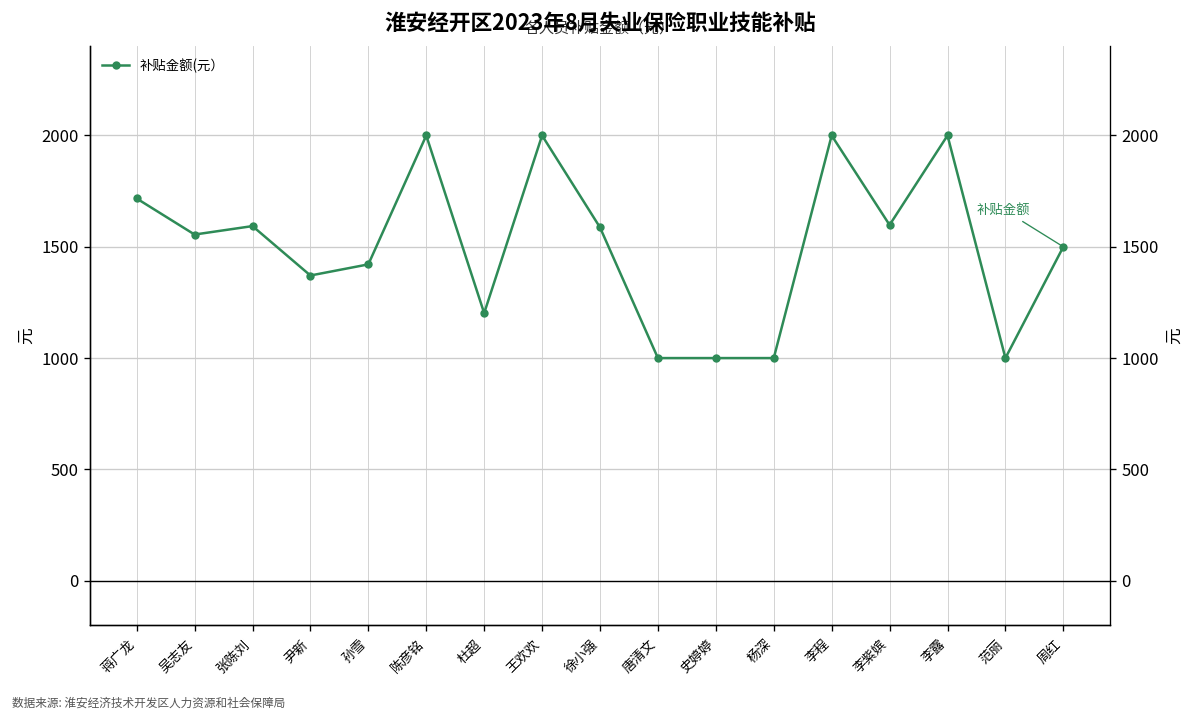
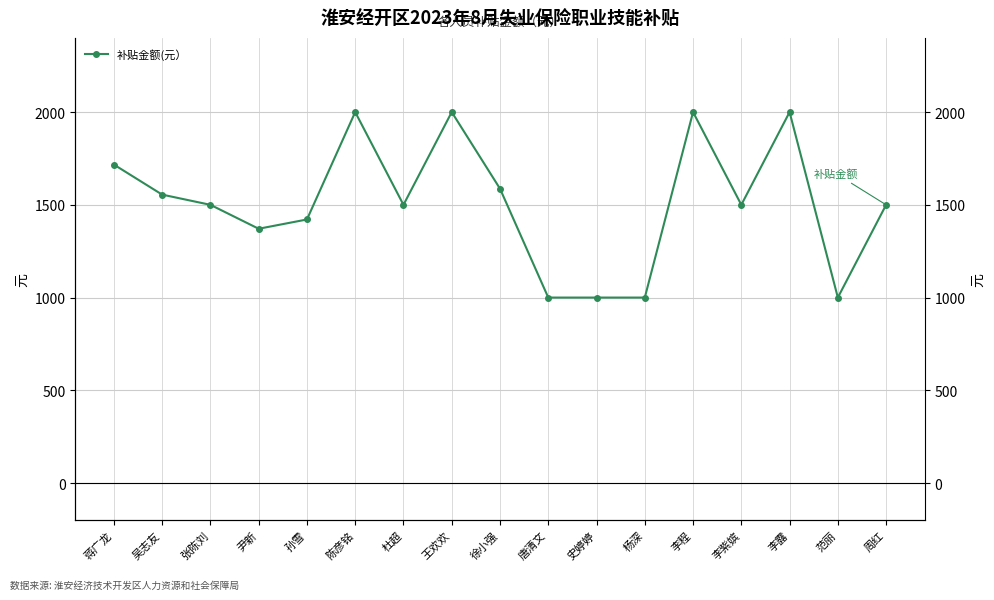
  {
    "蒋广龙": 1720,
    "吴志友": 1560,
-   "张陈刘": 1590,
+   "张陈刘": 1500,
    "尹新": 1370,
    "孙雪": 1420,
    "陈彦铭": 2000,
-   "杜超": 1200,
+   "杜超": 1500,
    "王欢欢": 2000,
    "徐小强": 1590,
    "唐清文": 1000,
    "史婷婷": 1000,
    "杨深": 1000,
    "李程": 2000,
-   "李紫嫔": 1600,
+   "李紫嫔": 1500,
    "李露": 2000,
    "范丽": 1000,
    "周红": 1500
  }
